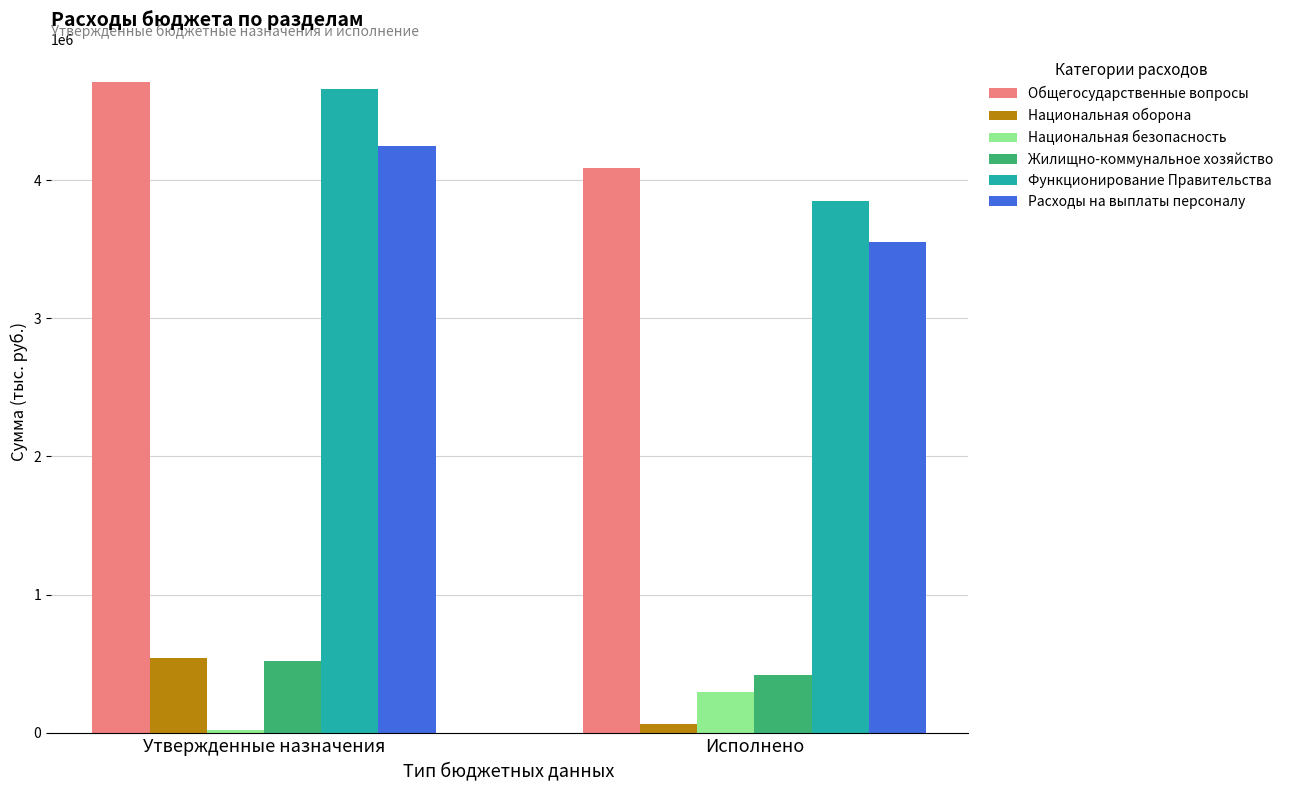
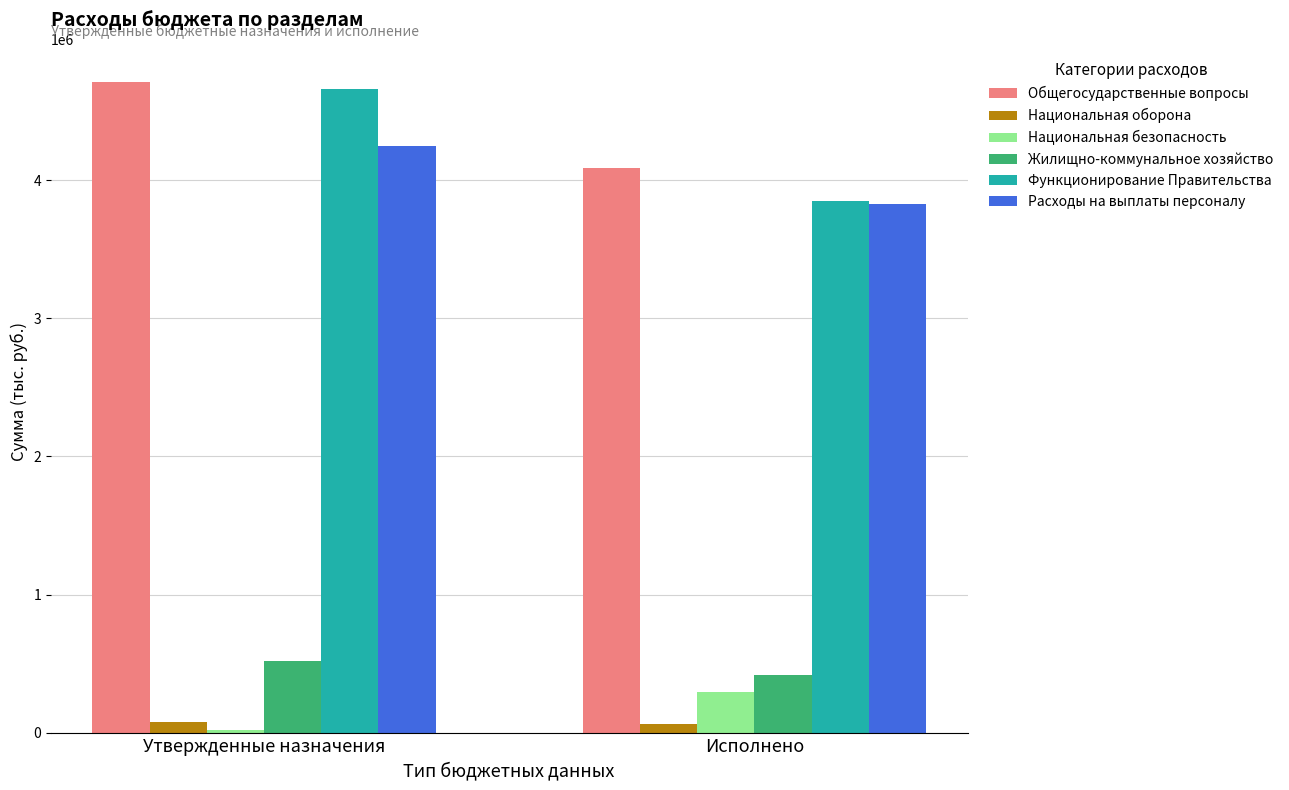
  {
    "Общегосударственные вопросы": {
      "Утвержденные назначения": 4710000,
      "Исполнено": 4090000
    },
    "Национальная оборона": {
-     "Утвержденные назначения": 540000,
+     "Утвержденные назначения": 80000,
      "Исполнено": 60000
    },
    "Национальная безопасность": {
      "Утвержденные назначения": 20000,
      "Исполнено": 300000
    },
    "Жилищно-коммунальное хозяйство": {
      "Утвержденные назначения": 520000,
      "Исполнено": 420000
    },
    "Функционирование Правительства": {
      "Утвержденные назначения": 4660000,
      "Исполнено": 3850000
    },
    "Расходы на выплаты персоналу": {
      "Утвержденные назначения": 4240000,
-     "Исполнено": 3550000
+     "Исполнено": 3830000
    }
  }
